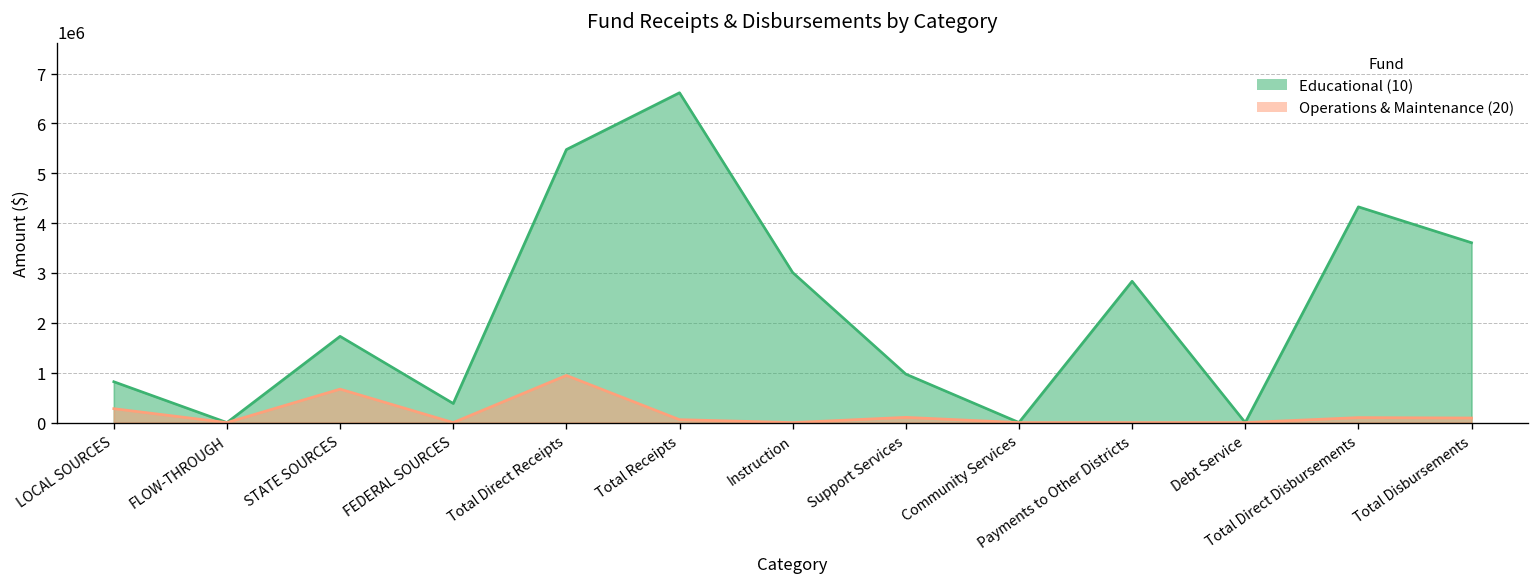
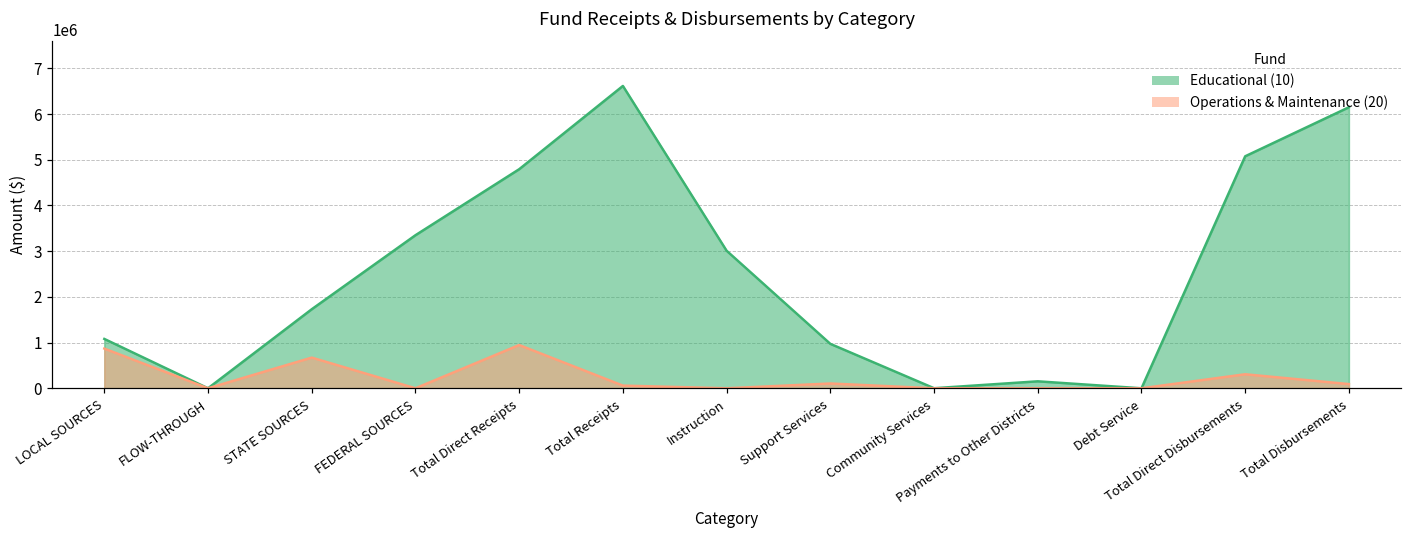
  {
    "Educational (10)": {
-     "LOCAL SOURCES": 800000,
+     "LOCAL SOURCES": 1100000,
      "STATE SOURCES": 1700000,
-     "FEDERAL SOURCES": 400000,
-     "Total Direct Receipts": 5500000,
+     "FEDERAL SOURCES": 3300000,
+     "Total Direct Receipts": 4800000,
      "Total Receipts": 6600000,
      "Instruction": 3000000,
      "Support Services": 1000000,
-     "Payments to Other Districts": 2800000,
-     "Total Direct Disbursements": 4300000,
-     "Total Disbursements": 3600000
+     "Payments to Other Districts": 200000,
+     "Total Direct Disbursements": 5100000,
+     "Total Disbursements": 6100000
    },
    "Operations & Maintenance (20)": {
-     "LOCAL SOURCES": 300000,
+     "LOCAL SOURCES": 900000,
      "STATE SOURCES": 700000,
      "FEDERAL SOURCES": 0,
      "Total Direct Receipts": 900000,
      "Total Receipts": 100000,
      "Instruction": 0,
      "Support Services": 100000,
      "Payments to Other Districts": 0,
-     "Total Direct Disbursements": 100000,
+     "Total Direct Disbursements": 300000,
      "Total Disbursements": 100000
    }
  }
